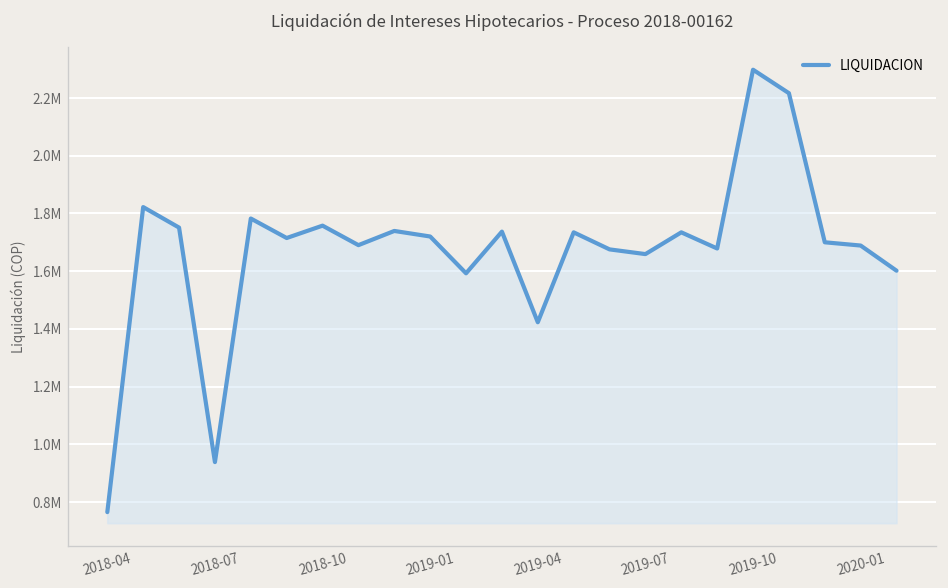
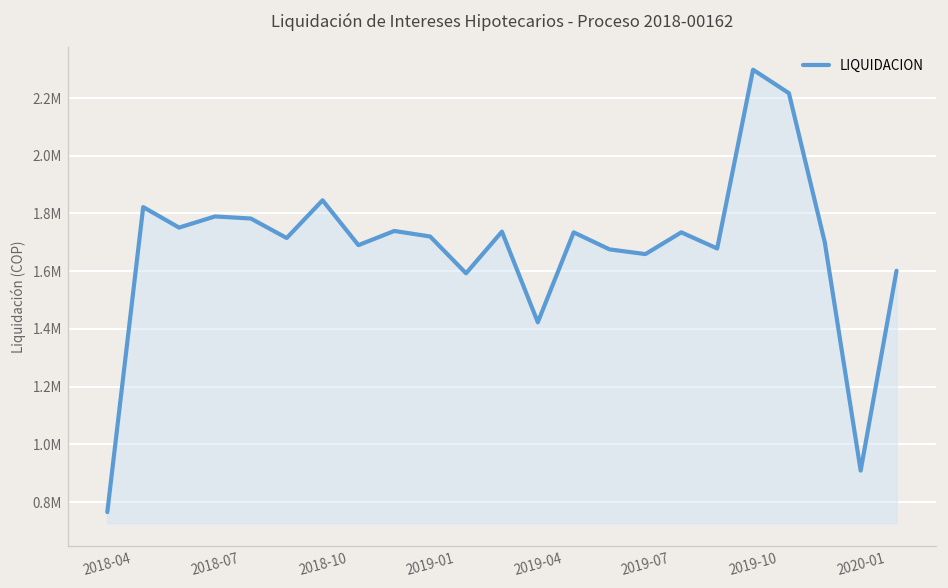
  {
    "2018-04": 770000,
-   "2018-07": 940000,
-   "2018-10": 1760000,
+   "2018-07": 1790000,
+   "2018-10": 1850000,
    "2019-01": 1720000,
    "2019-04": 1420000,
    "2019-07": 1660000,
    "2019-10": 2300000,
-   "2020-01": 1690000
+   "2020-01": 910000
  }
